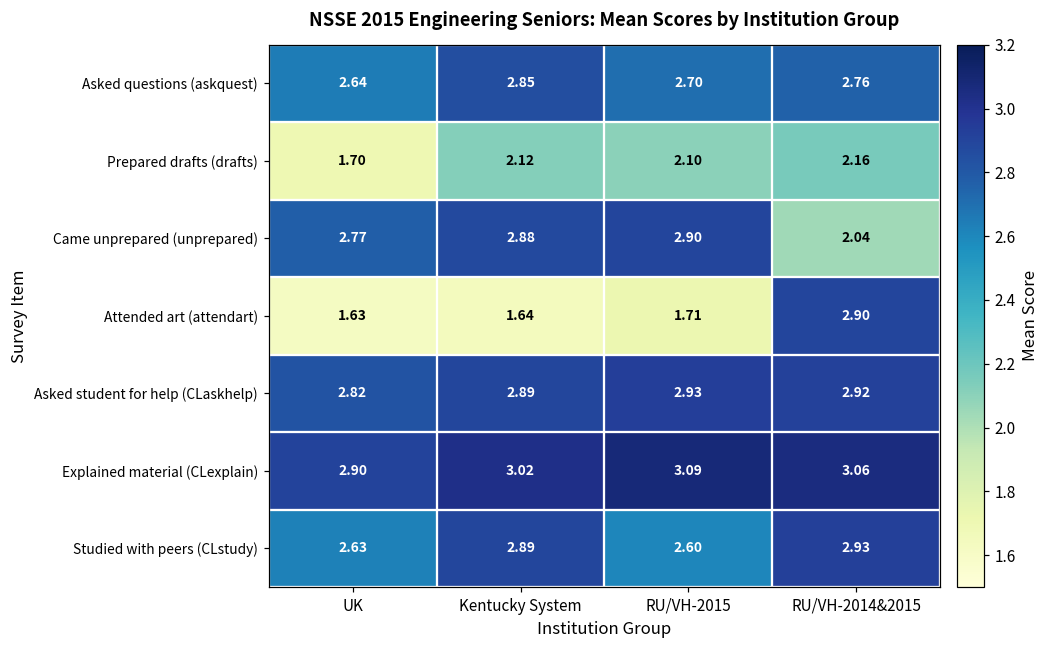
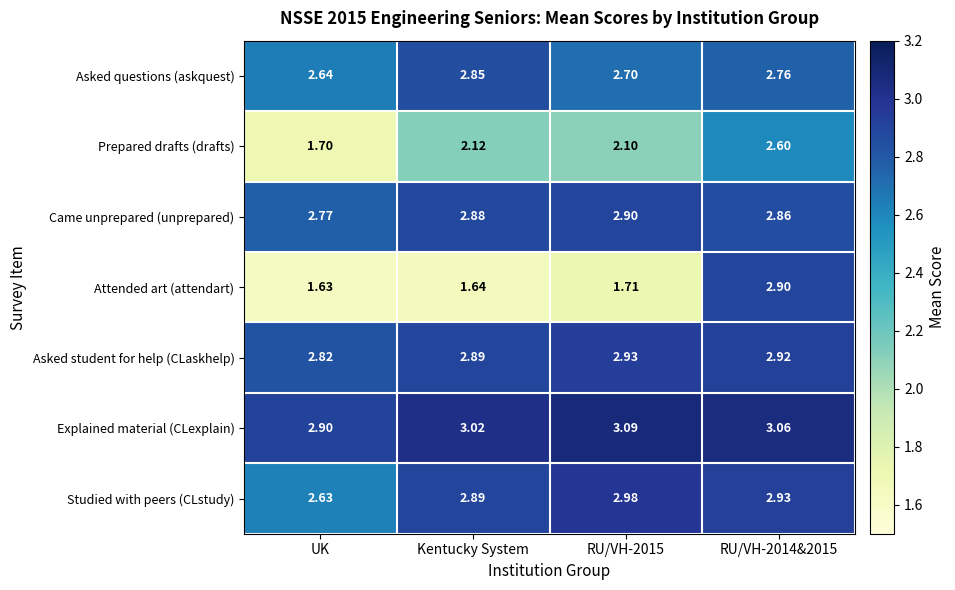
  {
    "Asked questions (askquest)": {
      "UK": 2.64,
      "Kentucky System": 2.85,
      "RU/VH-2015": 2.70,
      "RU/VH-2014&2015": 2.76
    },
    "Prepared drafts (drafts)": {
      "UK": 1.70,
      "Kentucky System": 2.12,
      "RU/VH-2015": 2.10,
-     "RU/VH-2014&2015": 2.16
+     "RU/VH-2014&2015": 2.60
    },
    "Came unprepared (unprepared)": {
      "UK": 2.77,
      "Kentucky System": 2.88,
      "RU/VH-2015": 2.90,
-     "RU/VH-2014&2015": 2.04
+     "RU/VH-2014&2015": 2.86
    },
    "Attended art (attendart)": {
      "UK": 1.63,
      "Kentucky System": 1.64,
      "RU/VH-2015": 1.71,
      "RU/VH-2014&2015": 2.90
    },
    "Asked student for help (CLaskhelp)": {
      "UK": 2.82,
      "Kentucky System": 2.89,
      "RU/VH-2015": 2.93,
      "RU/VH-2014&2015": 2.92
    },
    "Explained material (CLexplain)": {
      "UK": 2.90,
      "Kentucky System": 3.02,
      "RU/VH-2015": 3.09,
      "RU/VH-2014&2015": 3.06
    },
    "Studied with peers (CLstudy)": {
      "UK": 2.63,
      "Kentucky System": 2.89,
-     "RU/VH-2015": 2.60,
+     "RU/VH-2015": 2.98,
      "RU/VH-2014&2015": 2.93
    }
  }
